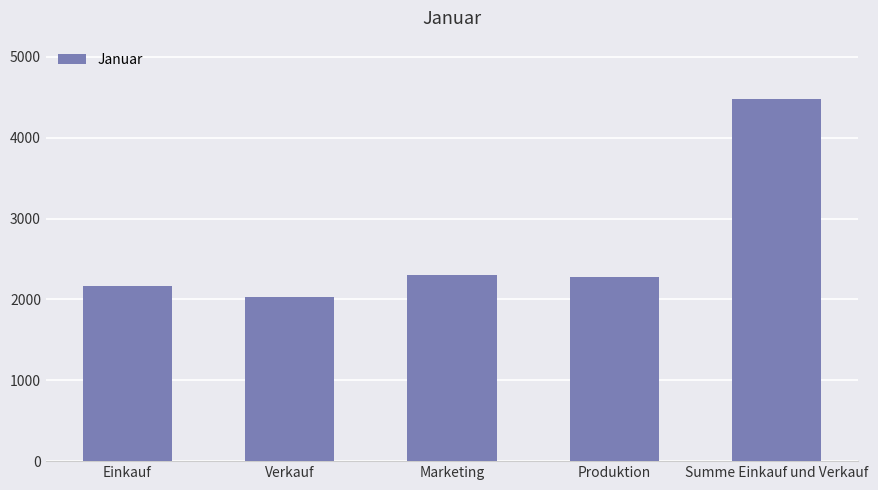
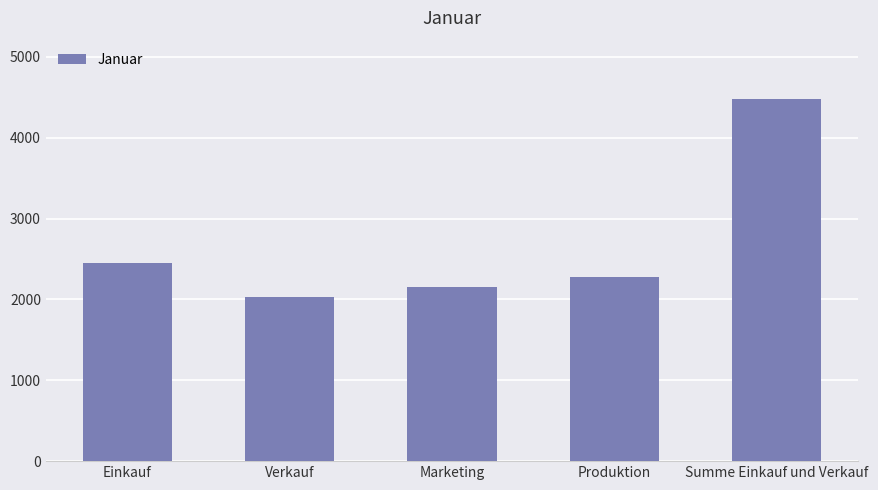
  {
-   "Einkauf": 2200,
+   "Einkauf": 2500,
    "Verkauf": 2000,
-   "Marketing": 2300,
+   "Marketing": 2200,
    "Produktion": 2300,
    "Summe Einkauf und Verkauf": 4500
  }
